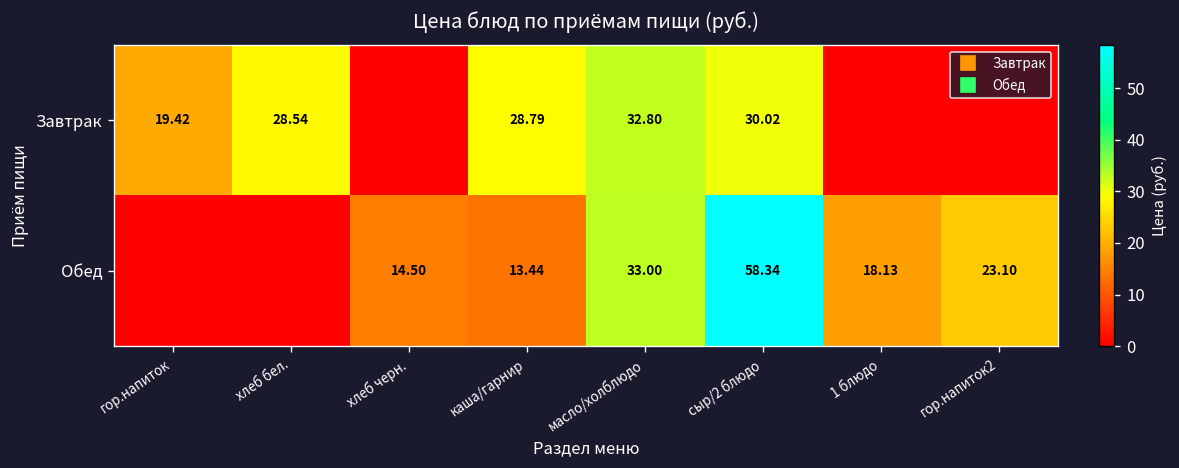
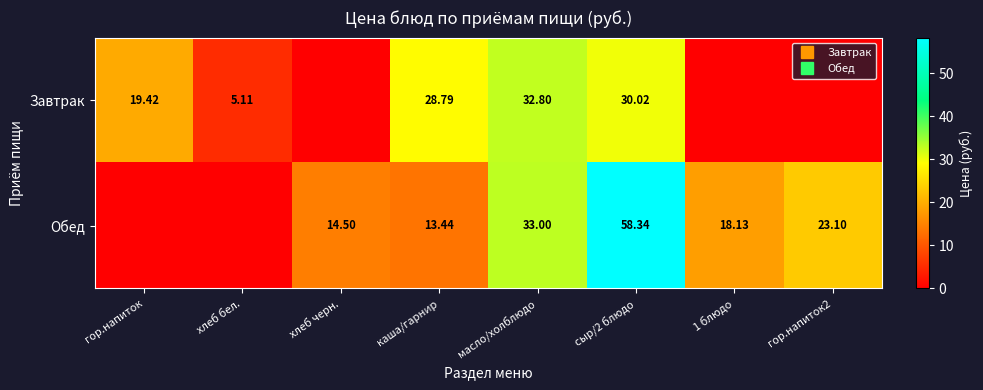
  {
    "Завтрак": {
      "гор.напиток": 19.42,
-     "хлеб бел.": 28.54,
+     "хлеб бел.": 5.11,
      "каша/гарнир": 28.79,
      "масло/холблюдо": 32.80,
      "сыр/2 блюдо": 30.02
    },
    "Обед": {
      "хлеб черн.": 14.50,
      "каша/гарнир": 13.44,
      "масло/холблюдо": 33.00,
      "сыр/2 блюдо": 58.34,
      "1 блюдо": 18.13,
      "гор.напиток2": 23.10
    }
  }
